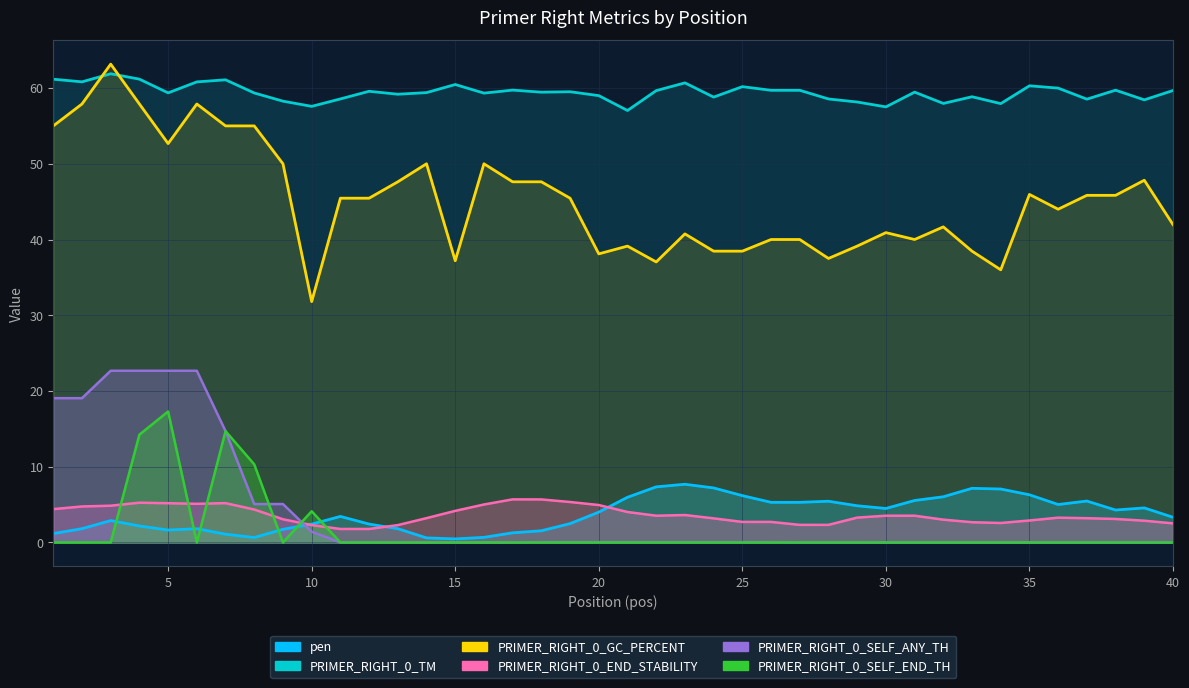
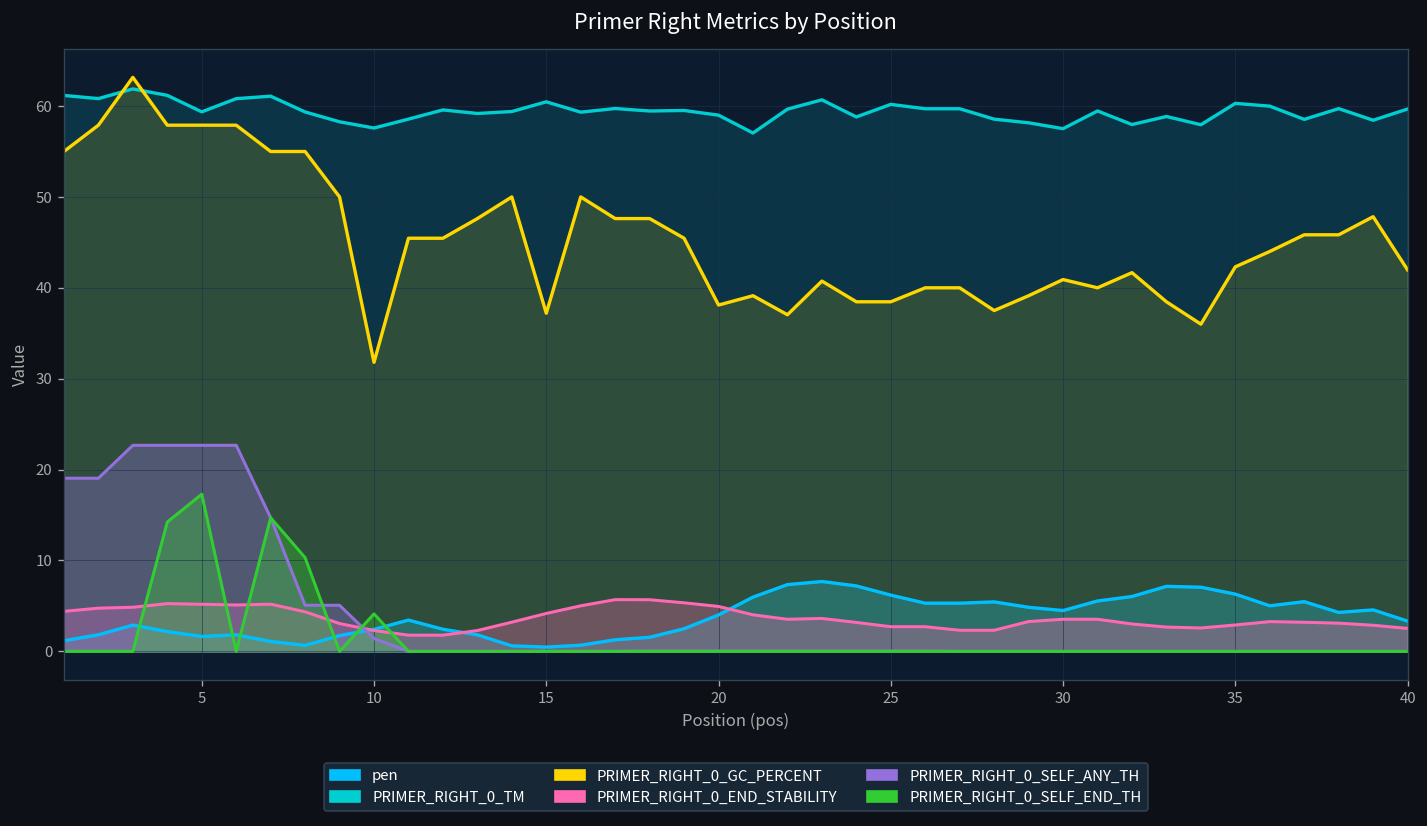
  {
    "PRIMER_RIGHT_0_GC_PERCENT": {
-     "5": 53,
+     "5": 58,
      "10": 32,
      "15": 37,
      "20": 38,
      "25": 38,
      "30": 41,
-     "35": 46,
+     "35": 42,
      "40": 42
    },
    "PRIMER_RIGHT_0_SELF_END_TH": {
      "5": 17,
      "10": 4
    }
  }
